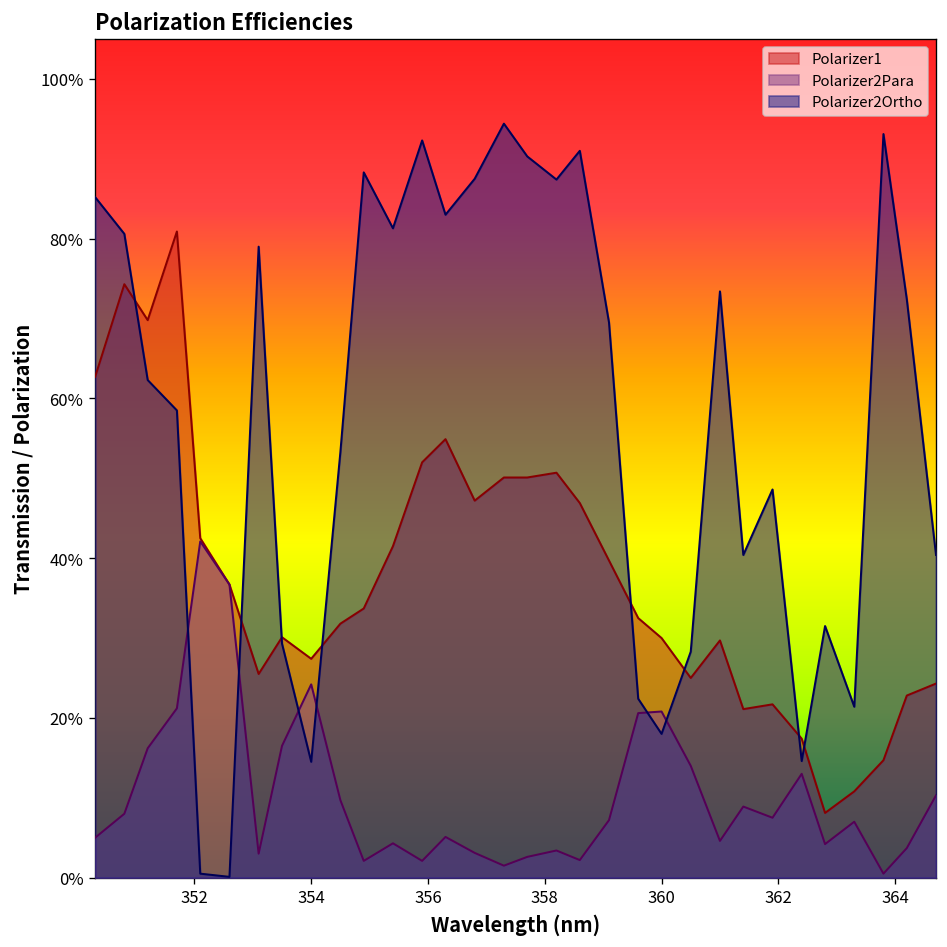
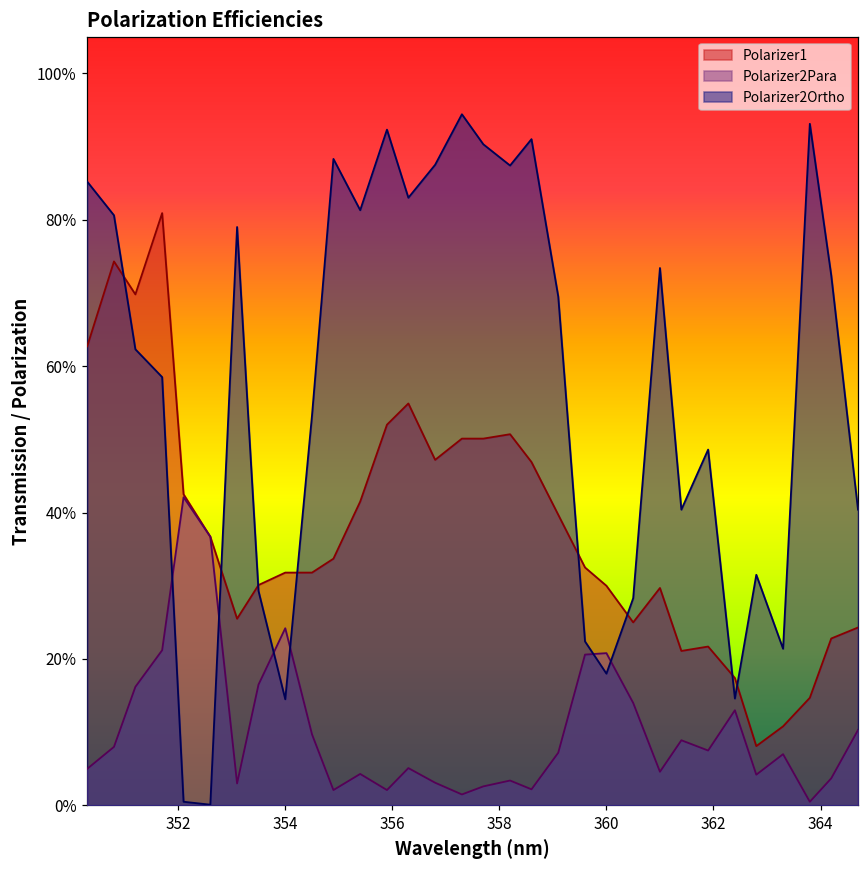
  {
    "Polarizer1": {
-     "354": "27%",
+     "354": "32%",
      "360": "30%"
    },
    "Polarizer2Para": {
      "354": "24%",
      "360": "21%"
    },
    "Polarizer2Ortho": {
      "354": "14%",
      "360": "18%"
    }
  }
